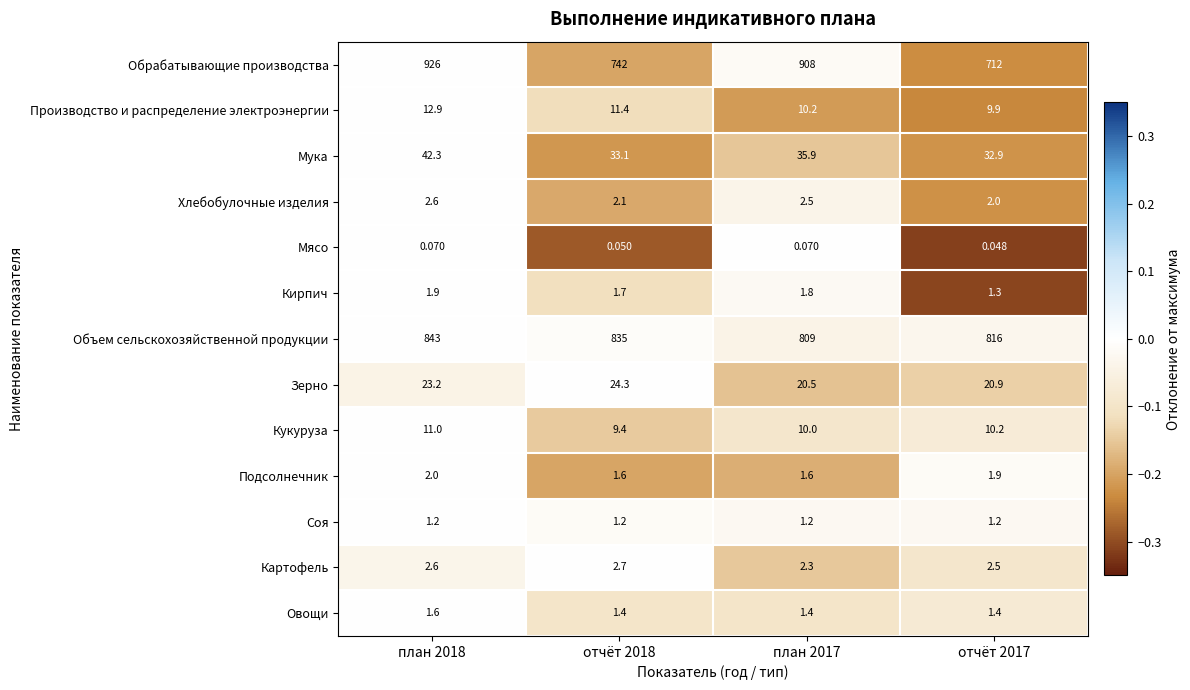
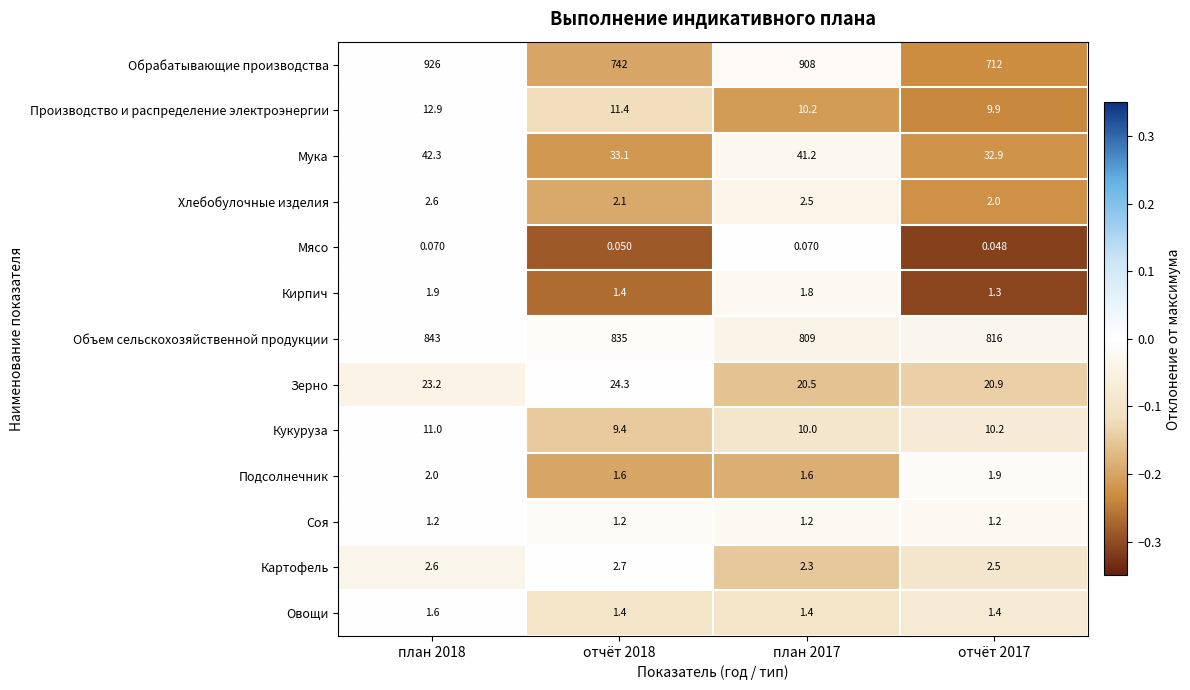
  {
    "Обрабатывающие производства": {
      "план 2018": 926,
      "отчёт 2018": 742,
      "план 2017": 908,
      "отчёт 2017": 712
    },
    "Производство и распределение электроэнергии": {
      "план 2018": 12.9,
      "отчёт 2018": 11.4,
      "план 2017": 10.2,
      "отчёт 2017": 9.9
    },
    "Мука": {
      "план 2018": 42.3,
      "отчёт 2018": 33.1,
-     "план 2017": 35.9,
+     "план 2017": 41.2,
      "отчёт 2017": 32.9
    },
    "Хлебобулочные изделия": {
      "план 2018": 2.6,
      "отчёт 2018": 2.1,
      "план 2017": 2.5,
      "отчёт 2017": 2.0
    },
    "Мясо": {
      "план 2018": 0.070,
      "отчёт 2018": 0.050,
      "план 2017": 0.070,
      "отчёт 2017": 0.048
    },
    "Кирпич": {
      "план 2018": 1.9,
-     "отчёт 2018": 1.7,
+     "отчёт 2018": 1.4,
      "план 2017": 1.8,
      "отчёт 2017": 1.3
    },
    "Объем сельскохозяйственной продукции": {
      "план 2018": 843,
      "отчёт 2018": 835,
      "план 2017": 809,
      "отчёт 2017": 816
    },
    "Зерно": {
      "план 2018": 23.2,
      "отчёт 2018": 24.3,
      "план 2017": 20.5,
      "отчёт 2017": 20.9
    },
    "Кукуруза": {
      "план 2018": 11.0,
      "отчёт 2018": 9.4,
      "план 2017": 10.0,
      "отчёт 2017": 10.2
    },
    "Подсолнечник": {
      "план 2018": 2.0,
      "отчёт 2018": 1.6,
      "план 2017": 1.6,
      "отчёт 2017": 1.9
    },
    "Соя": {
      "план 2018": 1.2,
      "отчёт 2018": 1.2,
      "план 2017": 1.2,
      "отчёт 2017": 1.2
    },
    "Картофель": {
      "план 2018": 2.6,
      "отчёт 2018": 2.7,
      "план 2017": 2.3,
      "отчёт 2017": 2.5
    },
    "Овощи": {
      "план 2018": 1.6,
      "отчёт 2018": 1.4,
      "план 2017": 1.4,
      "отчёт 2017": 1.4
    }
  }
